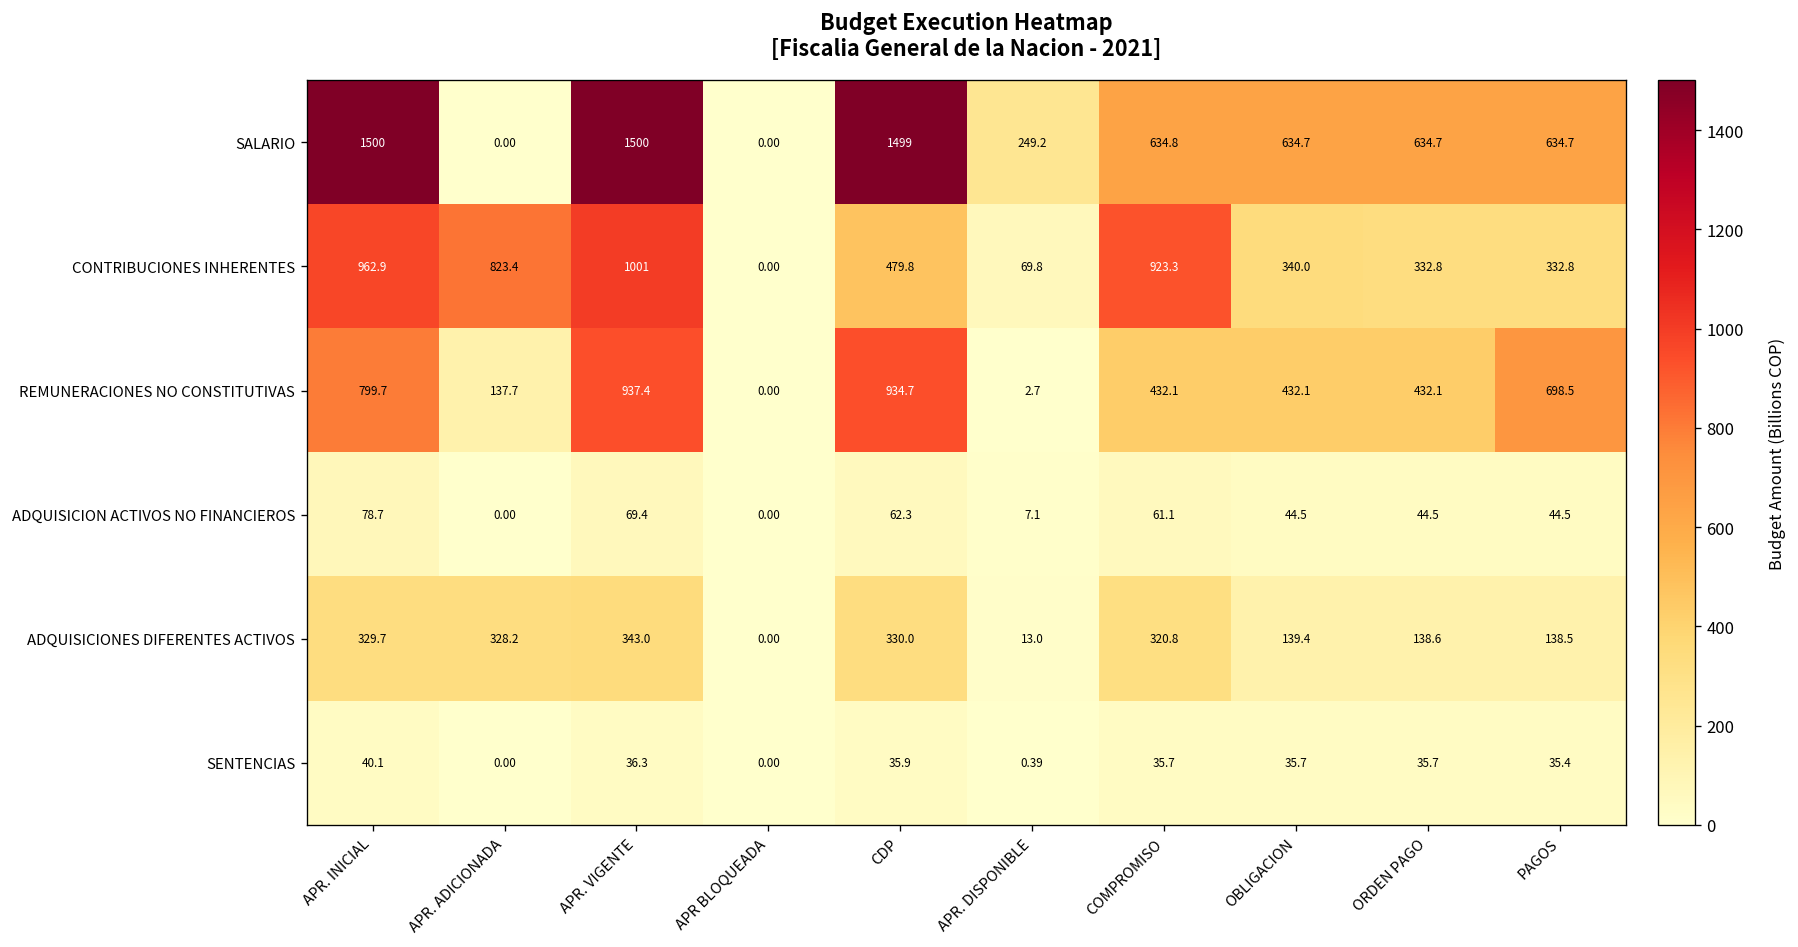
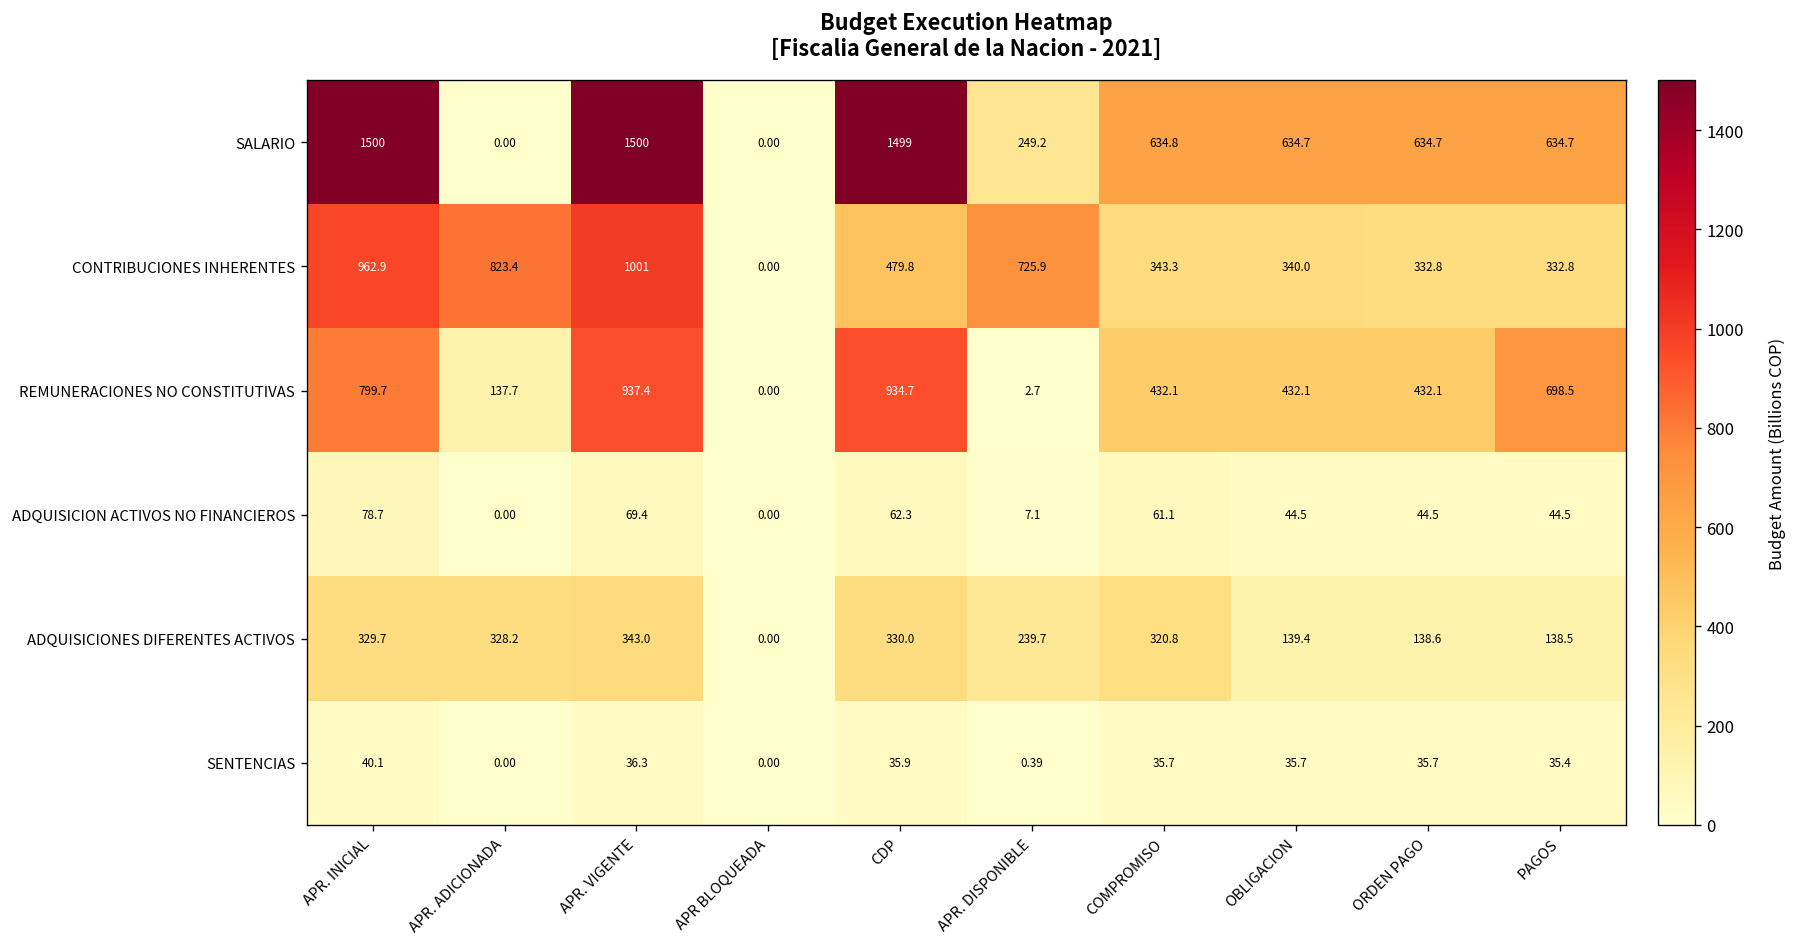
  {
    "SALARIO": {
      "APR. INICIAL": 1500,
      "APR. ADICIONADA": 0.00,
      "APR. VIGENTE": 1500,
      "APR BLOQUEADA": 0.00,
      "CDP": 1499,
      "APR. DISPONIBLE": 249.2,
      "COMPROMISO": 634.8,
      "OBLIGACION": 634.7,
      "ORDEN PAGO": 634.7,
      "PAGOS": 634.7
    },
    "CONTRIBUCIONES INHERENTES": {
      "APR. INICIAL": 962.9,
      "APR. ADICIONADA": 823.4,
      "APR. VIGENTE": 1001,
      "APR BLOQUEADA": 0.00,
      "CDP": 479.8,
-     "APR. DISPONIBLE": 69.8,
-     "COMPROMISO": 923.3,
+     "APR. DISPONIBLE": 725.9,
+     "COMPROMISO": 343.3,
      "OBLIGACION": 340.0,
      "ORDEN PAGO": 332.8,
      "PAGOS": 332.8
    },
    "REMUNERACIONES NO CONSTITUTIVAS": {
      "APR. INICIAL": 799.7,
      "APR. ADICIONADA": 137.7,
      "APR. VIGENTE": 937.4,
      "APR BLOQUEADA": 0.00,
      "CDP": 934.7,
      "APR. DISPONIBLE": 2.7,
      "COMPROMISO": 432.1,
      "OBLIGACION": 432.1,
      "ORDEN PAGO": 432.1,
      "PAGOS": 698.5
    },
    "ADQUISICION ACTIVOS NO FINANCIEROS": {
      "APR. INICIAL": 78.7,
      "APR. ADICIONADA": 0.00,
      "APR. VIGENTE": 69.4,
      "APR BLOQUEADA": 0.00,
      "CDP": 62.3,
      "APR. DISPONIBLE": 7.1,
      "COMPROMISO": 61.1,
      "OBLIGACION": 44.5,
      "ORDEN PAGO": 44.5,
      "PAGOS": 44.5
    },
    "ADQUISICIONES DIFERENTES ACTIVOS": {
      "APR. INICIAL": 329.7,
      "APR. ADICIONADA": 328.2,
      "APR. VIGENTE": 343.0,
      "APR BLOQUEADA": 0.00,
      "CDP": 330.0,
-     "APR. DISPONIBLE": 13.0,
+     "APR. DISPONIBLE": 239.7,
      "COMPROMISO": 320.8,
      "OBLIGACION": 139.4,
      "ORDEN PAGO": 138.6,
      "PAGOS": 138.5
    },
    "SENTENCIAS": {
      "APR. INICIAL": 40.1,
      "APR. ADICIONADA": 0.00,
      "APR. VIGENTE": 36.3,
      "APR BLOQUEADA": 0.00,
      "CDP": 35.9,
      "APR. DISPONIBLE": 0.39,
      "COMPROMISO": 35.7,
      "OBLIGACION": 35.7,
      "ORDEN PAGO": 35.7,
      "PAGOS": 35.4
    }
  }
